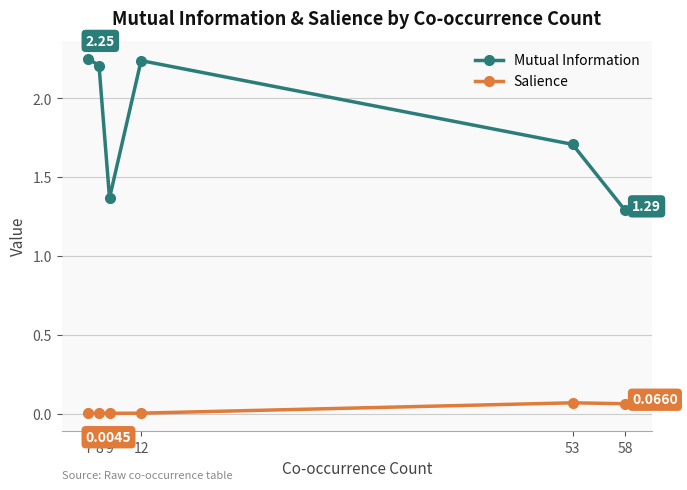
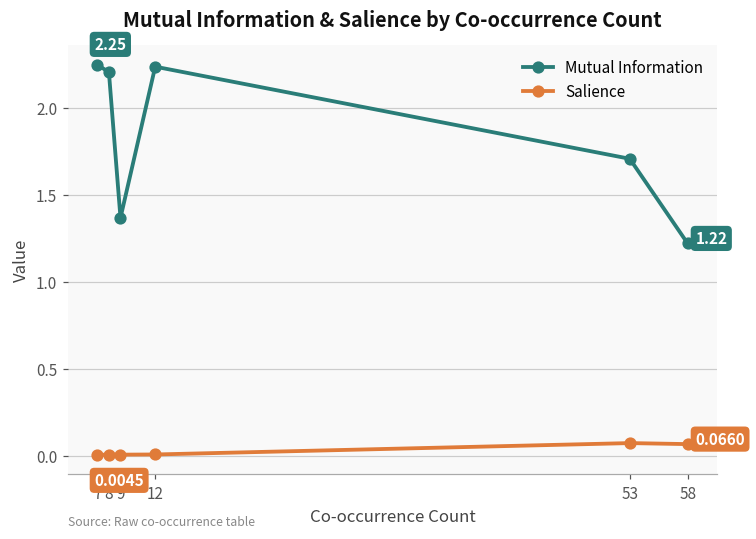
  {
    "Mutual Information": {
-     "58": 1.29
+     "58": 1.22
    },
    "Salience": {
      "12": 0.01,
      "53": 0.07
    }
  }
